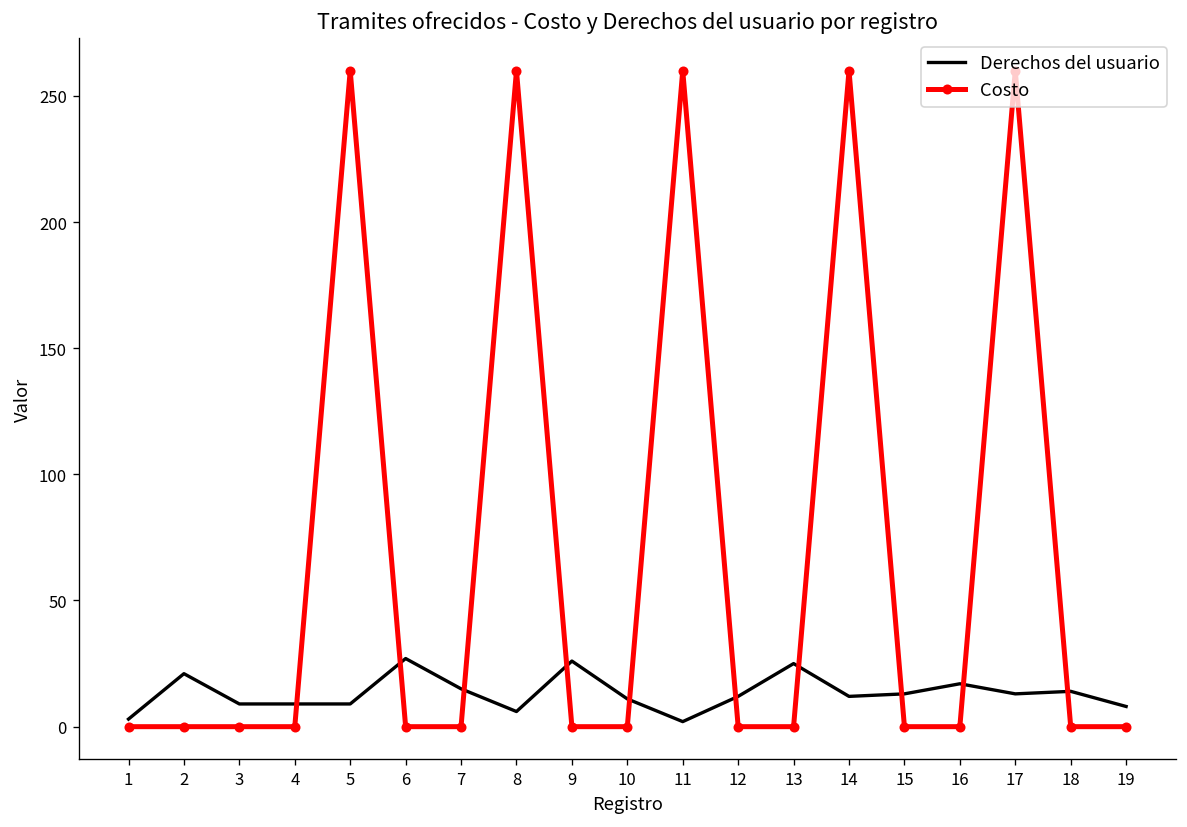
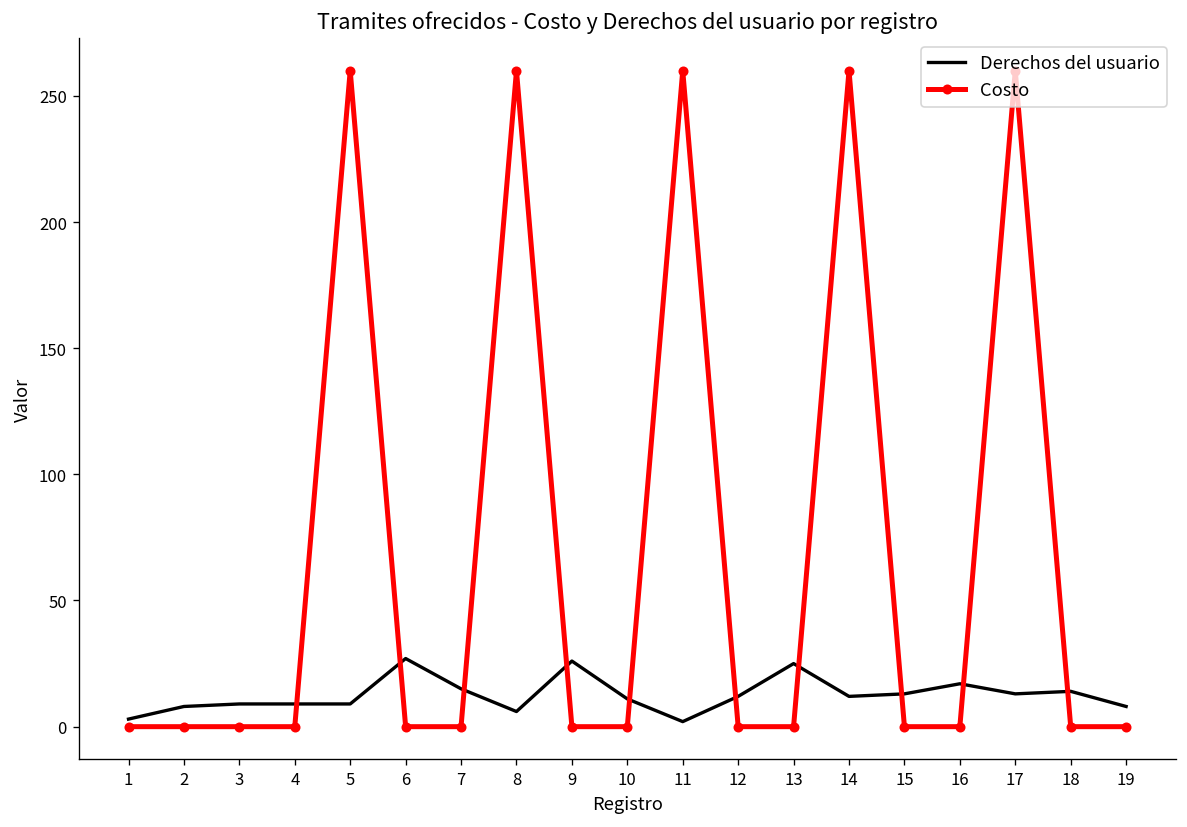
  {
    "Derechos del usuario": {
      "1": 3,
-     "2": 21,
+     "2": 8,
      "3": 9,
      "4": 9,
      "5": 9,
      "6": 27,
      "7": 15,
      "8": 6,
      "9": 26,
      "10": 11,
      "11": 2,
      "12": 12,
      "13": 25,
      "14": 12,
      "15": 13,
      "16": 17,
      "17": 13,
      "18": 14,
      "19": 8
    },
    "Costo": {
      "1": 0,
      "2": 0,
      "3": 0,
      "4": 0,
      "5": 260,
      "6": 0,
      "7": 0,
      "8": 260,
      "9": 0,
      "10": 0,
      "11": 260,
      "12": 0,
      "13": 0,
      "14": 260,
      "15": 0,
      "16": 0,
      "18": 0,
      "19": 0
    }
  }
